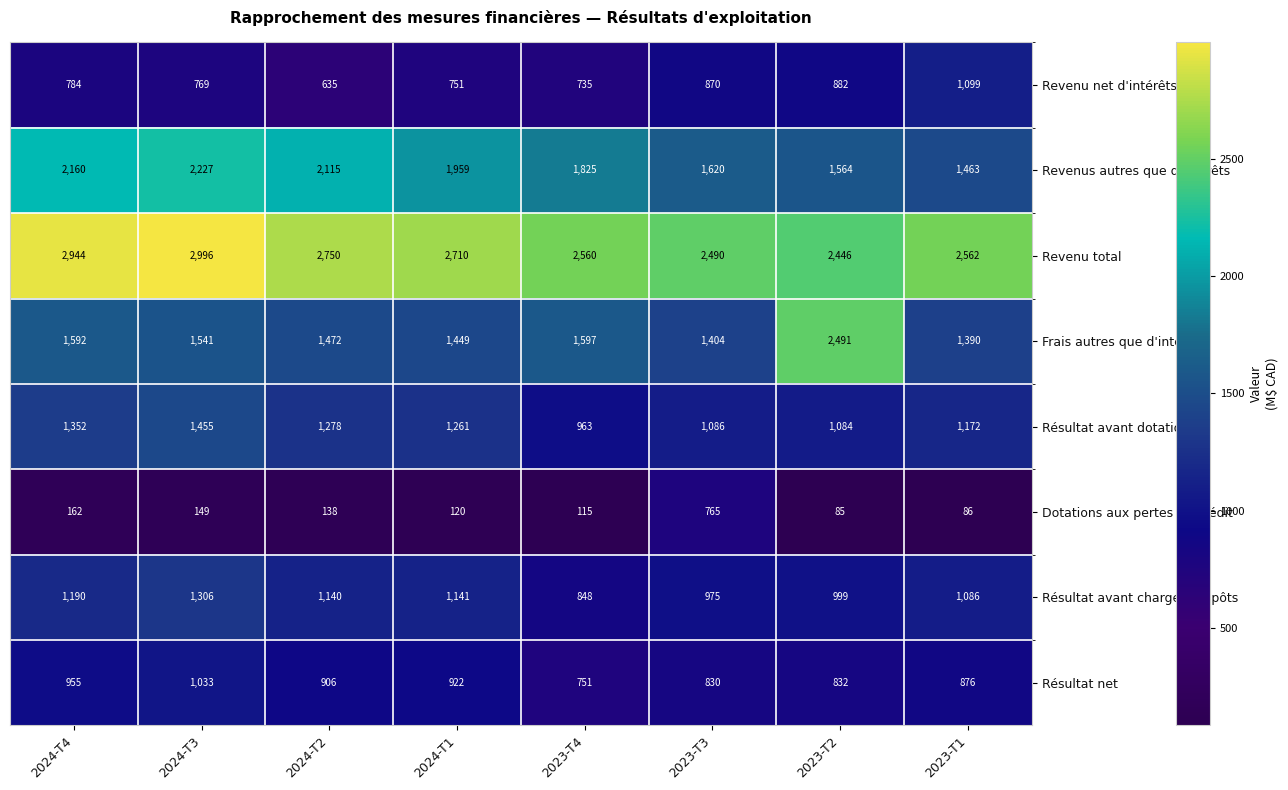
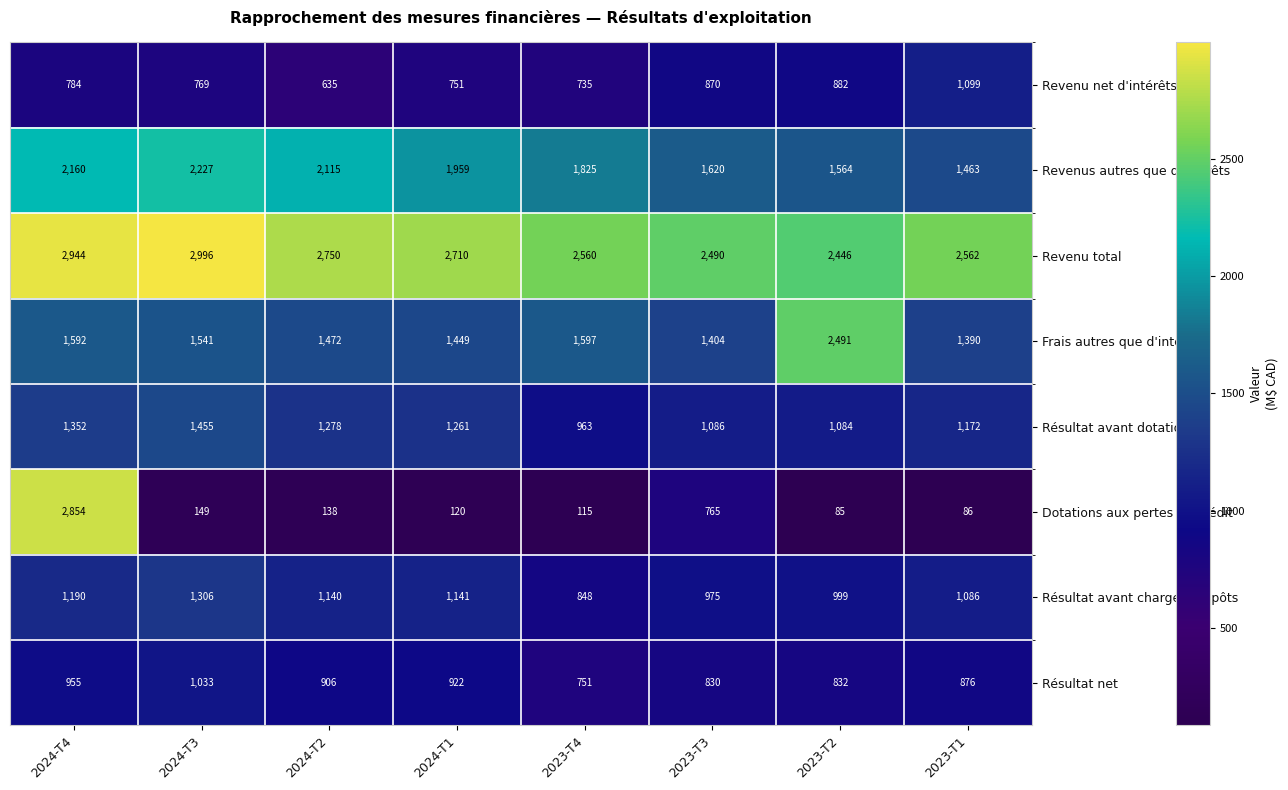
  {
    "Revenu net d'intérêts": {
      "2024-T4": "784",
      "2024-T3": "769",
      "2024-T2": "635",
      "2024-T1": "751",
      "2023-T4": "735",
      "2023-T3": "870",
      "2023-T2": "882",
      "2023-T1": "1,099"
    },
    "Revenus autres que d'intérêts": {
      "2024-T4": "2,160",
      "2024-T3": "2,227",
      "2024-T2": "2,115",
      "2024-T1": "1,959",
      "2023-T4": "1,825",
      "2023-T3": "1,620",
      "2023-T2": "1,564",
      "2023-T1": "1,463"
    },
    "Revenu total": {
      "2024-T4": "2,944",
      "2024-T3": "2,996",
      "2024-T2": "2,750",
      "2024-T1": "2,710",
      "2023-T4": "2,560",
      "2023-T3": "2,490",
      "2023-T2": "2,446",
      "2023-T1": "2,562"
    },
    "Frais autres que d'intérêts": {
      "2024-T4": "1,592",
      "2024-T3": "1,541",
      "2024-T2": "1,472",
      "2024-T1": "1,449",
      "2023-T4": "1,597",
      "2023-T3": "1,404",
      "2023-T2": "2,491",
      "2023-T1": "1,390"
    },
    "Résultat avant dotations": {
      "2024-T4": "1,352",
      "2024-T3": "1,455",
      "2024-T2": "1,278",
      "2024-T1": "1,261",
      "2023-T4": "963",
      "2023-T3": "1,086",
      "2023-T2": "1,084",
      "2023-T1": "1,172"
    },
    "Dotations aux pertes de crédit": {
-     "2024-T4": "162",
+     "2024-T4": "2,854",
      "2024-T3": "149",
      "2024-T2": "138",
      "2024-T1": "120",
      "2023-T4": "115",
      "2023-T3": "765",
      "2023-T2": "85",
      "2023-T1": "86"
    },
    "Résultat avant charge d'impôts": {
      "2024-T4": "1,190",
      "2024-T3": "1,306",
      "2024-T2": "1,140",
      "2024-T1": "1,141",
      "2023-T4": "848",
      "2023-T3": "975",
      "2023-T2": "999",
      "2023-T1": "1,086"
    },
    "Résultat net": {
      "2024-T4": "955",
      "2024-T3": "1,033",
      "2024-T2": "906",
      "2024-T1": "922",
      "2023-T4": "751",
      "2023-T3": "830",
      "2023-T2": "832",
      "2023-T1": "876"
    }
  }
